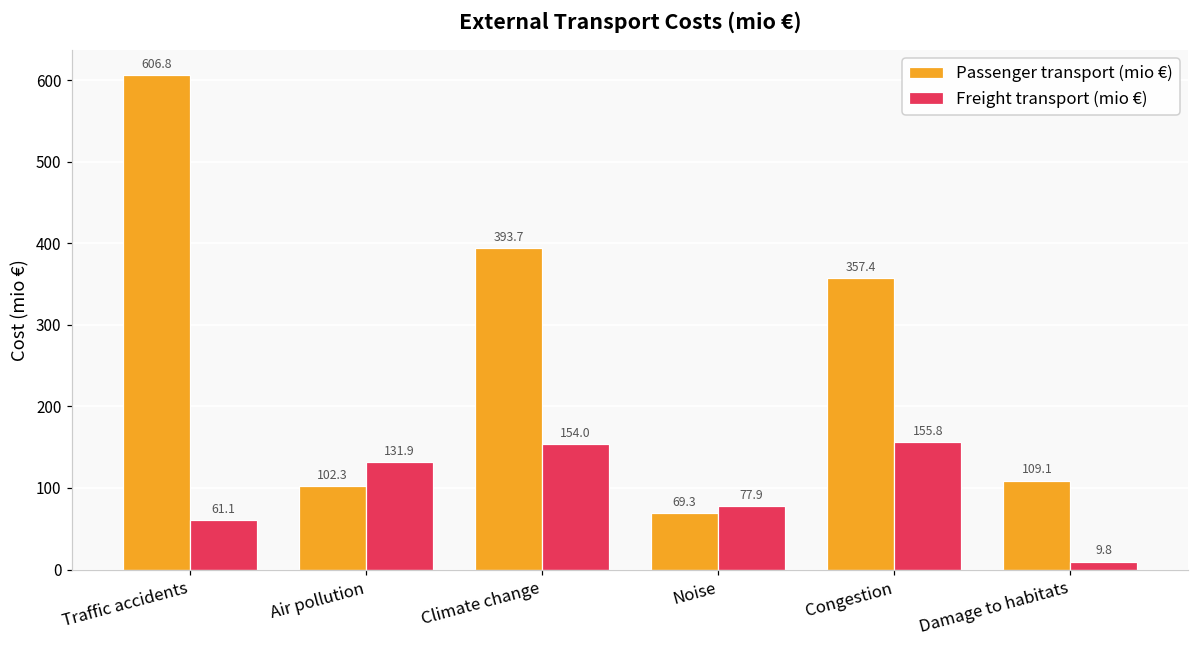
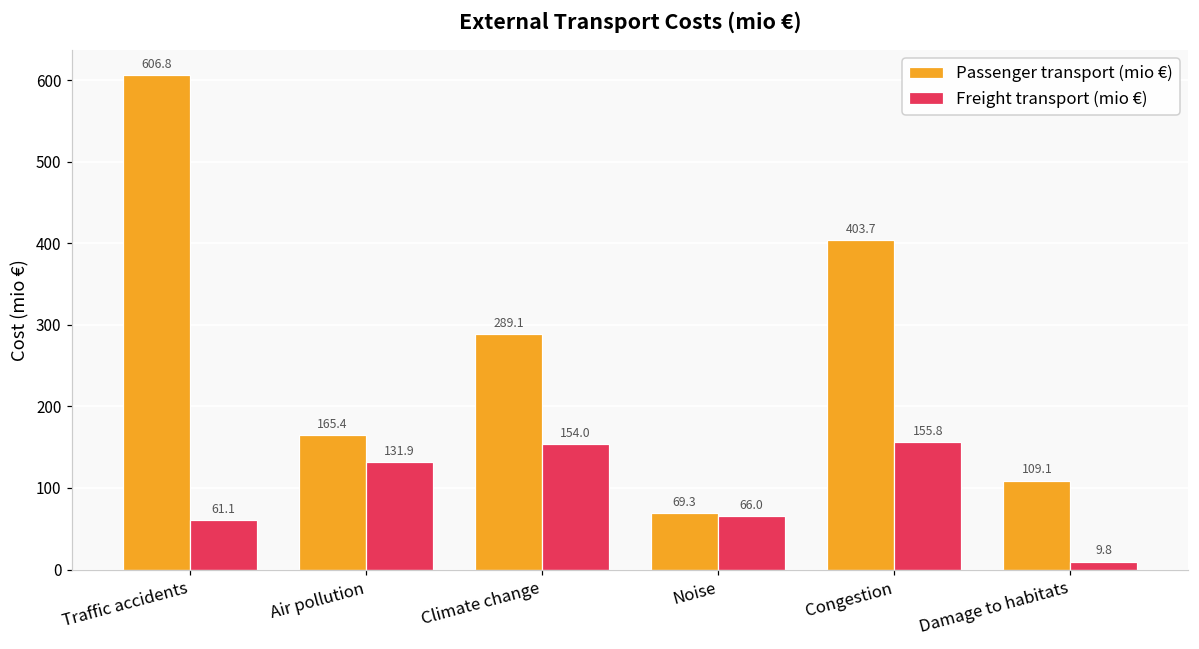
  {
    "Passenger transport (mio €)": {
      "Traffic accidents": 606.8,
-     "Air pollution": 102.3,
-     "Climate change": 393.7,
+     "Air pollution": 165.4,
+     "Climate change": 289.1,
      "Noise": 69.3,
-     "Congestion": 357.4,
+     "Congestion": 403.7,
      "Damage to habitats": 109.1
    },
    "Freight transport (mio €)": {
      "Traffic accidents": 61.1,
      "Air pollution": 131.9,
      "Climate change": 154.0,
-     "Noise": 77.9,
+     "Noise": 66.0,
      "Congestion": 155.8,
      "Damage to habitats": 9.8
    }
  }
